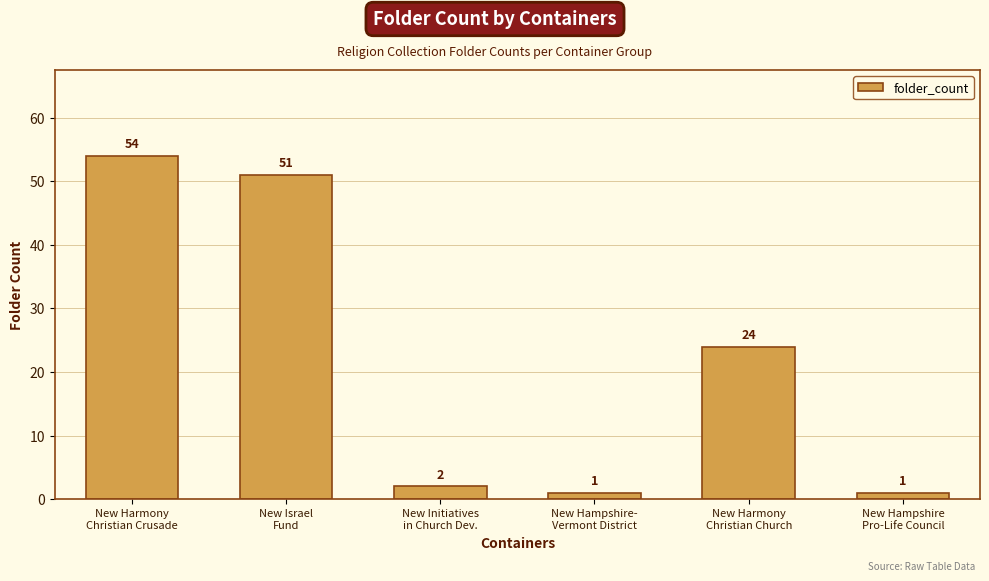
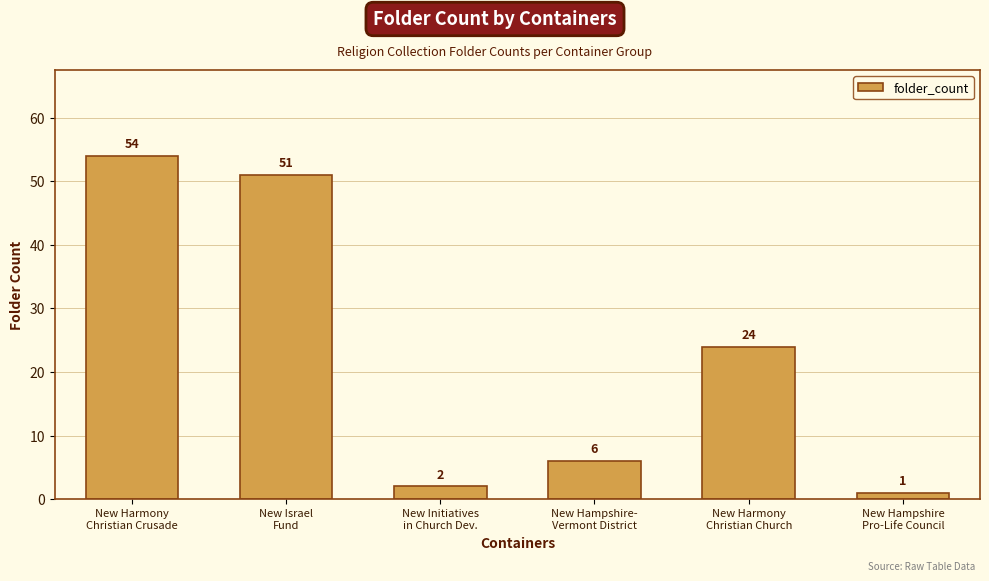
  {
    "New Harmony Christian Crusade": 54,
    "New Israel Fund": 51,
    "New Initiatives in Church Dev.": 2,
-   "New Hampshire- Vermont District": 1,
+   "New Hampshire- Vermont District": 6,
    "New Harmony Christian Church": 24,
    "New Hampshire Pro-Life Council": 1
  }
